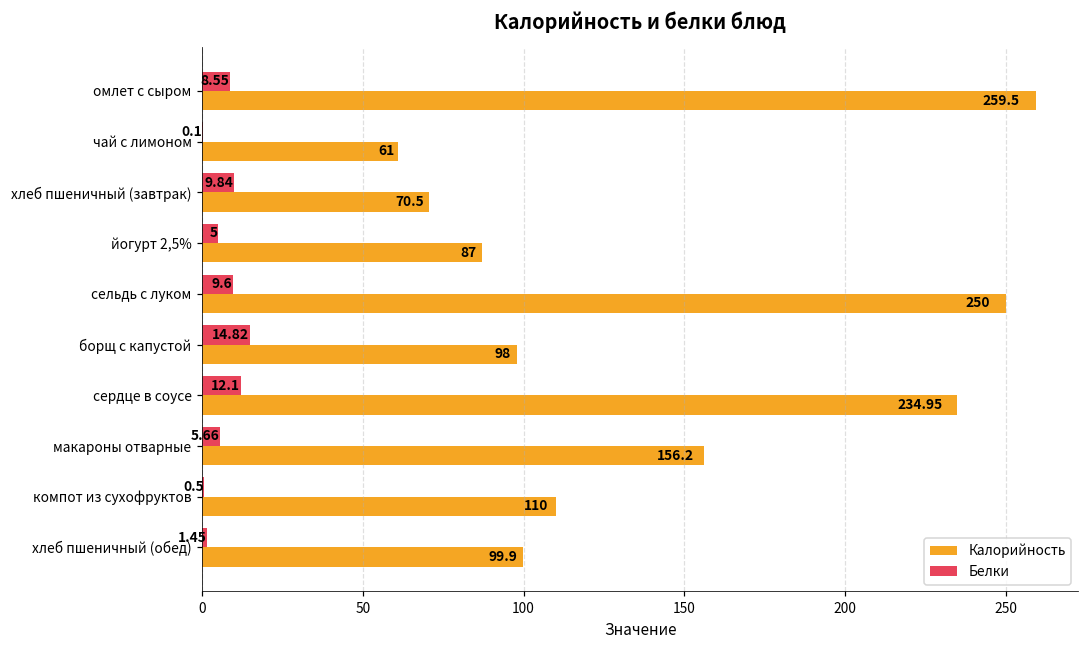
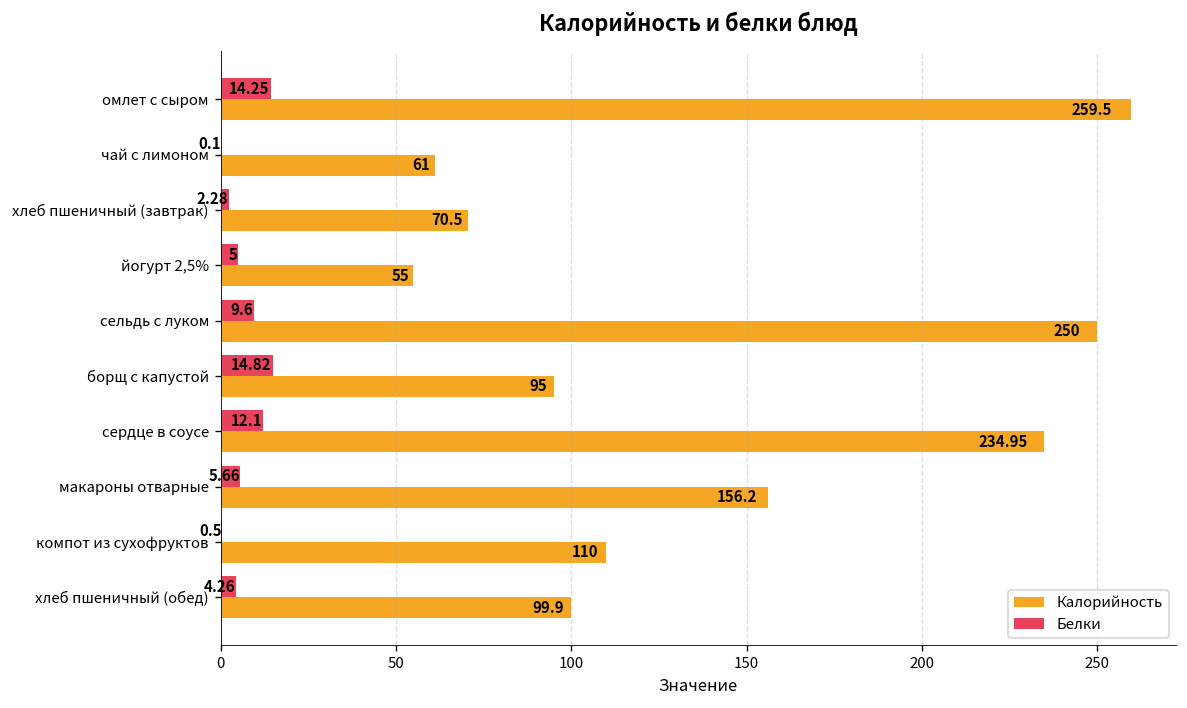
  {
    "Калорийность": {
      "омлет с сыром": 259.5,
      "чай с лимоном": 61,
      "хлеб пшеничный (завтрак)": 70.5,
-     "йогурт 2,5%": 87,
+     "йогурт 2,5%": 55,
      "сельдь с луком": 250,
-     "борщ с капустой": 98,
+     "борщ с капустой": 95,
      "сердце в соусе": 234.95,
      "макароны отварные": 156.2,
      "компот из сухофруктов": 110,
      "хлеб пшеничный (обед)": 99.9
    },
    "Белки": {
-     "омлет с сыром": 8.55,
+     "омлет с сыром": 14.25,
      "чай с лимоном": 0.1,
-     "хлеб пшеничный (завтрак)": 9.84,
+     "хлеб пшеничный (завтрак)": 2.28,
      "йогурт 2,5%": 5,
      "сельдь с луком": 9.6,
      "борщ с капустой": 14.82,
      "сердце в соусе": 12.1,
      "макароны отварные": 5.66,
      "компот из сухофруктов": 0.5,
-     "хлеб пшеничный (обед)": 1.45
+     "хлеб пшеничный (обед)": 4.26
    }
  }
